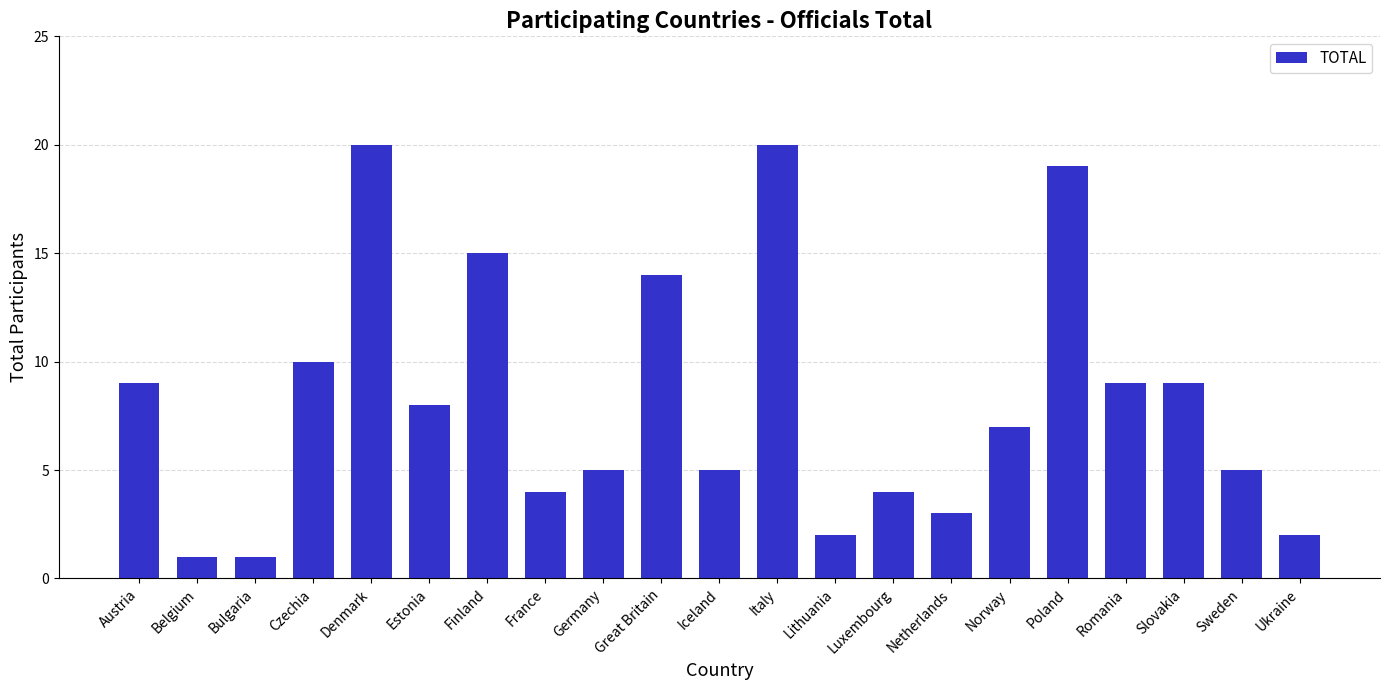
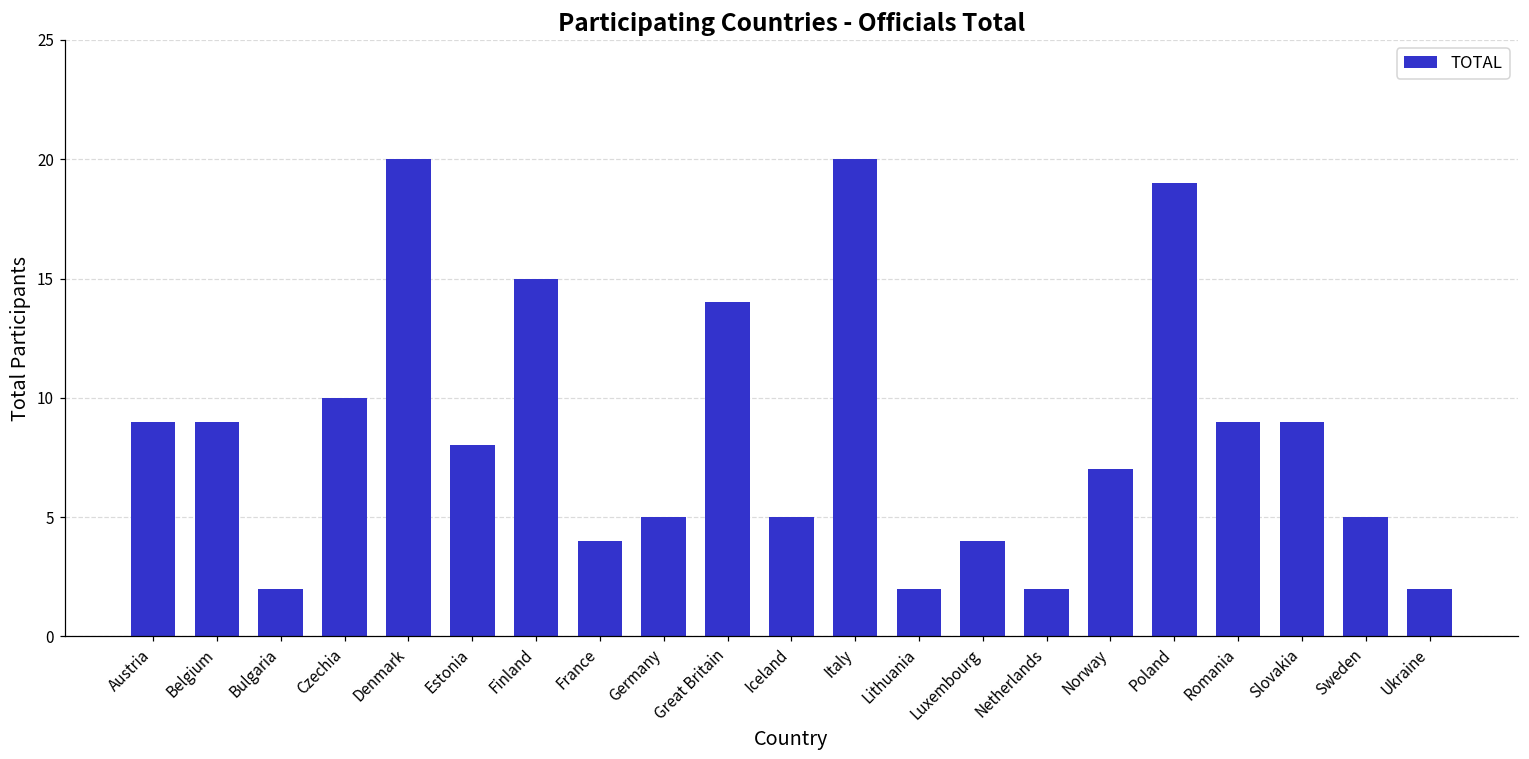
  {
    "Austria": 9,
-   "Belgium": 1,
-   "Bulgaria": 1,
+   "Belgium": 9,
+   "Bulgaria": 2,
    "Czechia": 10,
    "Denmark": 20,
    "Estonia": 8,
    "Finland": 15,
    "France": 4,
    "Germany": 5,
    "Great Britain": 14,
    "Iceland": 5,
    "Italy": 20,
    "Lithuania": 2,
    "Luxembourg": 4,
-   "Netherlands": 3,
+   "Netherlands": 2,
    "Norway": 7,
    "Poland": 19,
    "Romania": 9,
    "Slovakia": 9,
    "Sweden": 5,
    "Ukraine": 2
  }
